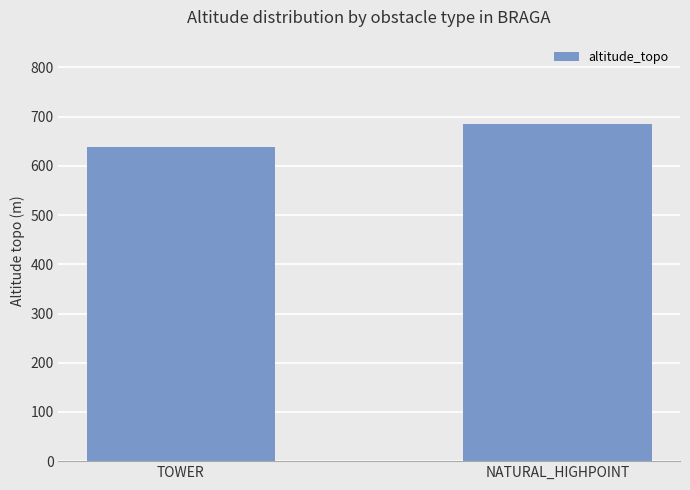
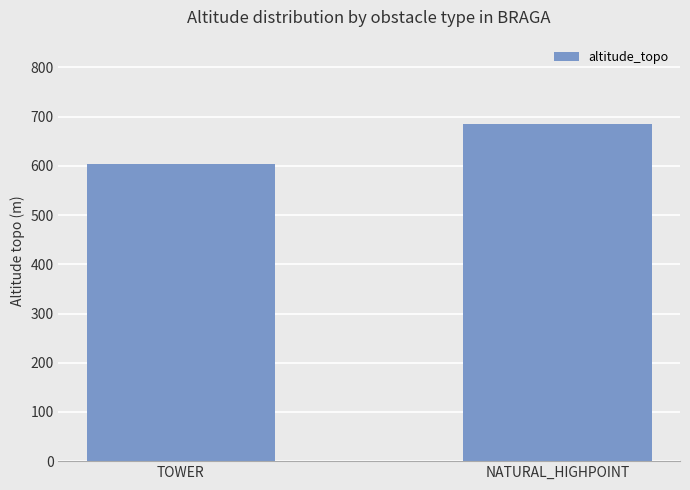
  {
-   "TOWER": 640,
+   "TOWER": 600,
    "NATURAL_HIGHPOINT": 690
  }
